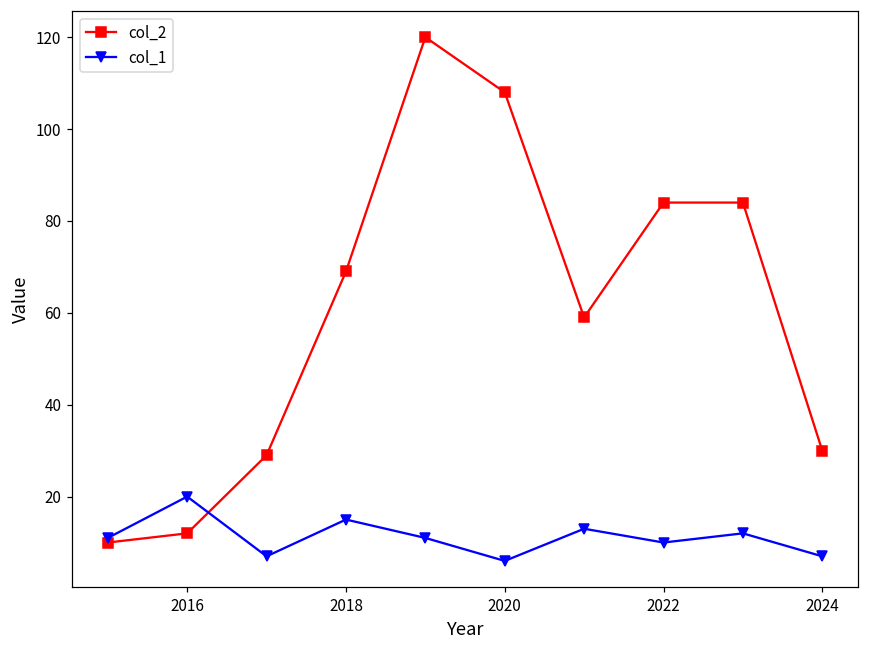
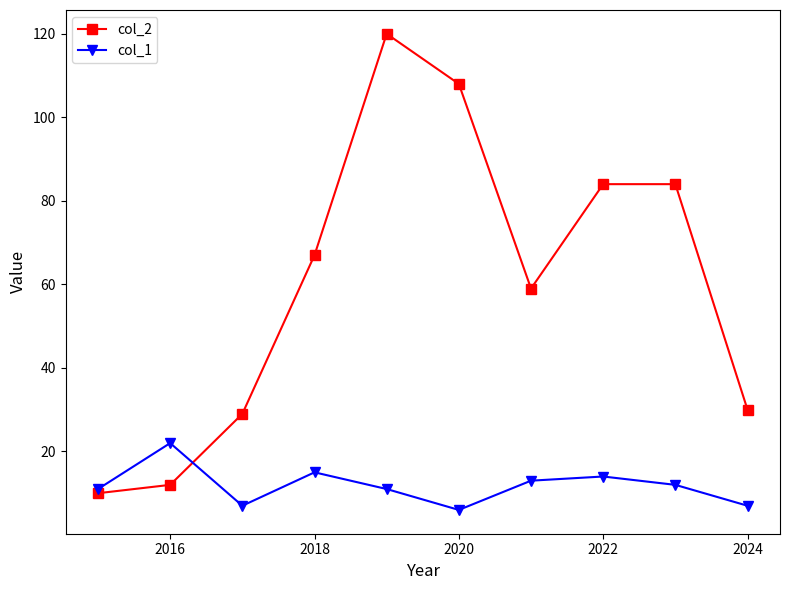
  {
    "col_2": {
      "2016": 12,
-     "2018": 69,
+     "2018": 67,
      "2020": 108,
      "2022": 84,
      "2024": 30
    },
    "col_1": {
-     "2016": 20,
+     "2016": 22,
      "2018": 15,
      "2020": 6,
-     "2022": 10,
+     "2022": 14,
      "2024": 7
    }
  }
